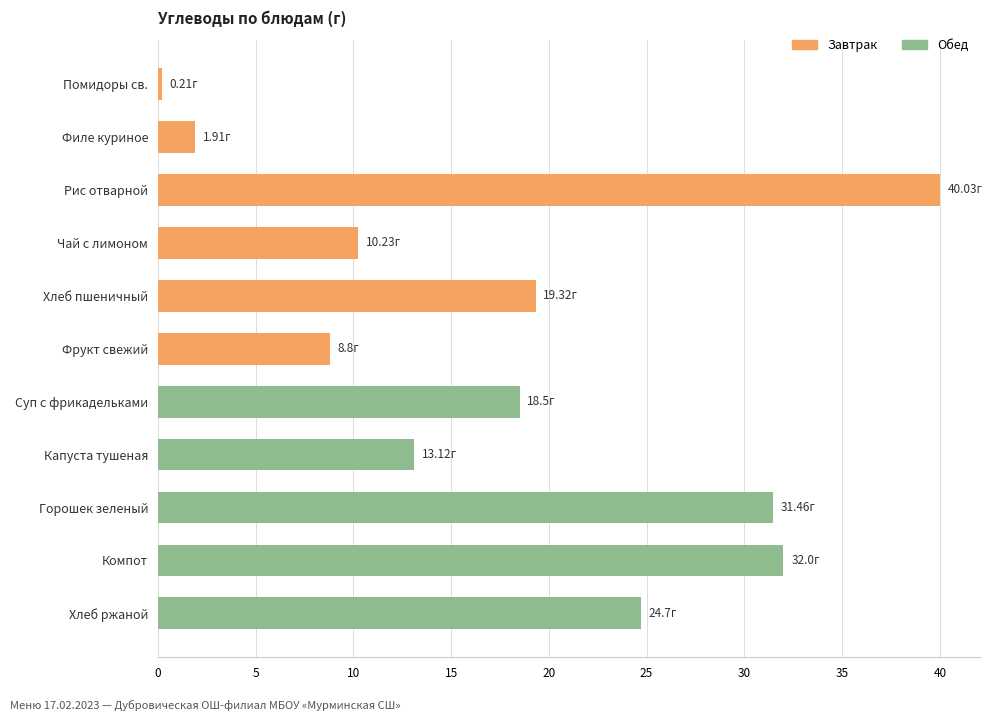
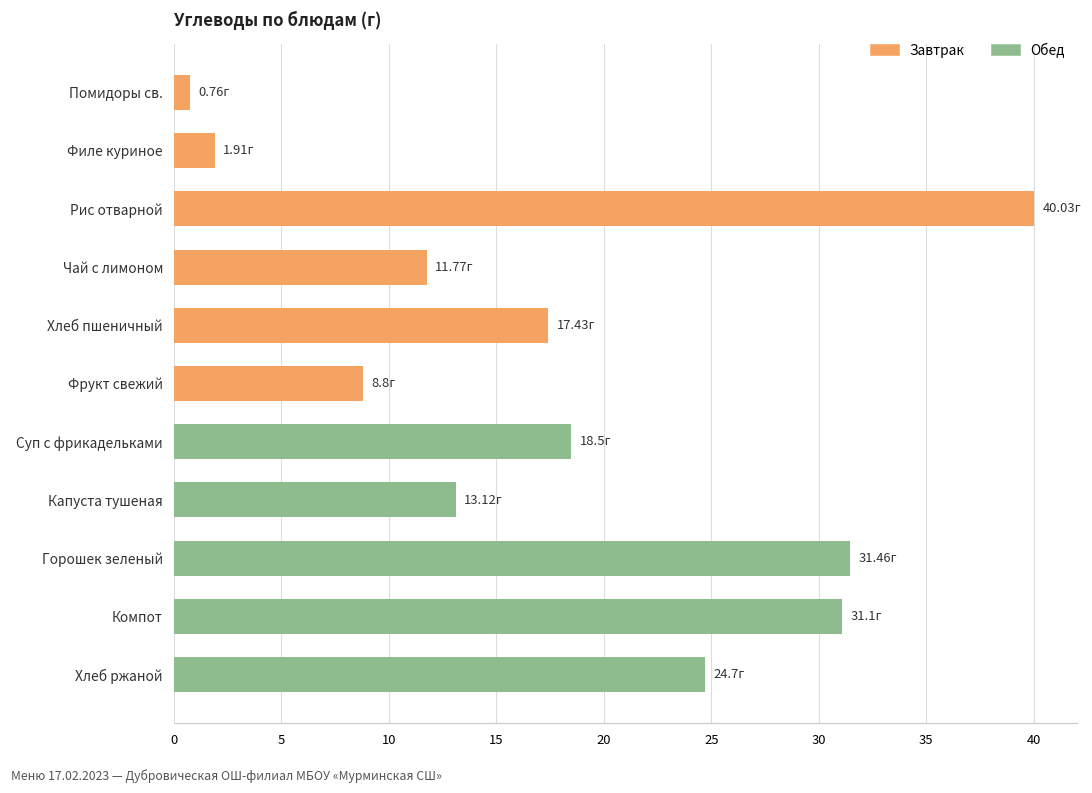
  {
-   "Помидоры св.": "0.21г",
+   "Помидоры св.": "0.76г",
    "Филе куриное": "1.91г",
    "Рис отварной": "40.03г",
-   "Чай с лимоном": "10.23г",
-   "Хлеб пшеничный": "19.32г",
+   "Чай с лимоном": "11.77г",
+   "Хлеб пшеничный": "17.43г",
    "Фрукт свежий": "8.8г",
    "Суп с фрикадельками": "18.5г",
    "Капуста тушеная": "13.12г",
    "Горошек зеленый": "31.46г",
-   "Компот": "32.0г",
+   "Компот": "31.1г",
    "Хлеб ржаной": "24.7г"
  }
